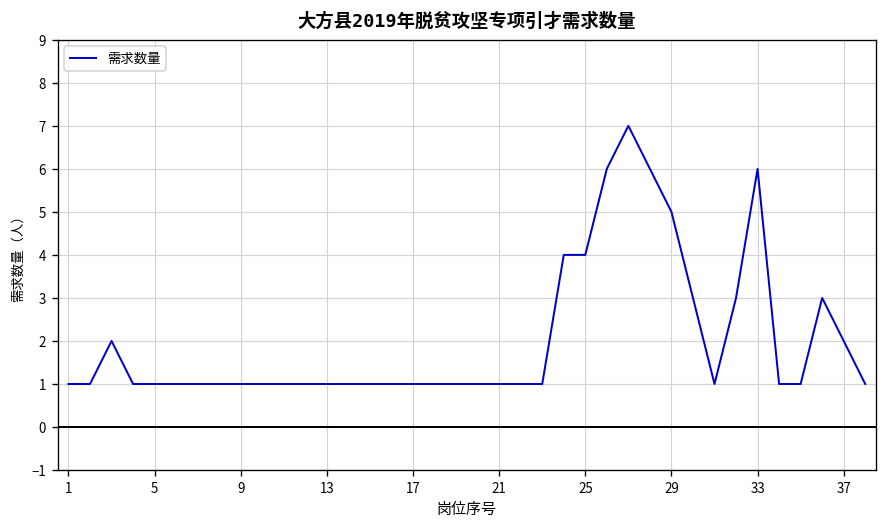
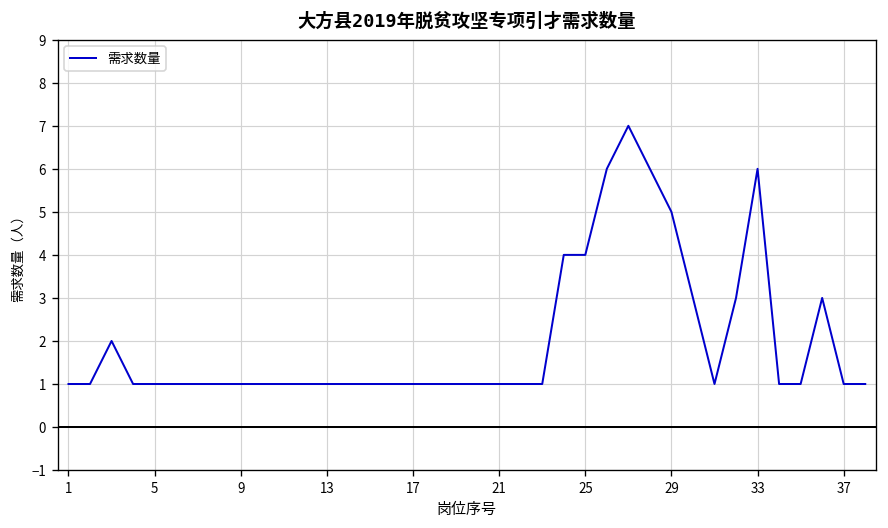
  {
    "1": 1,
    "5": 1,
    "9": 1,
    "13": 1,
    "17": 1,
    "21": 1,
    "25": 4,
    "29": 5,
    "33": 6,
-   "37": 2
+   "37": 1
  }
